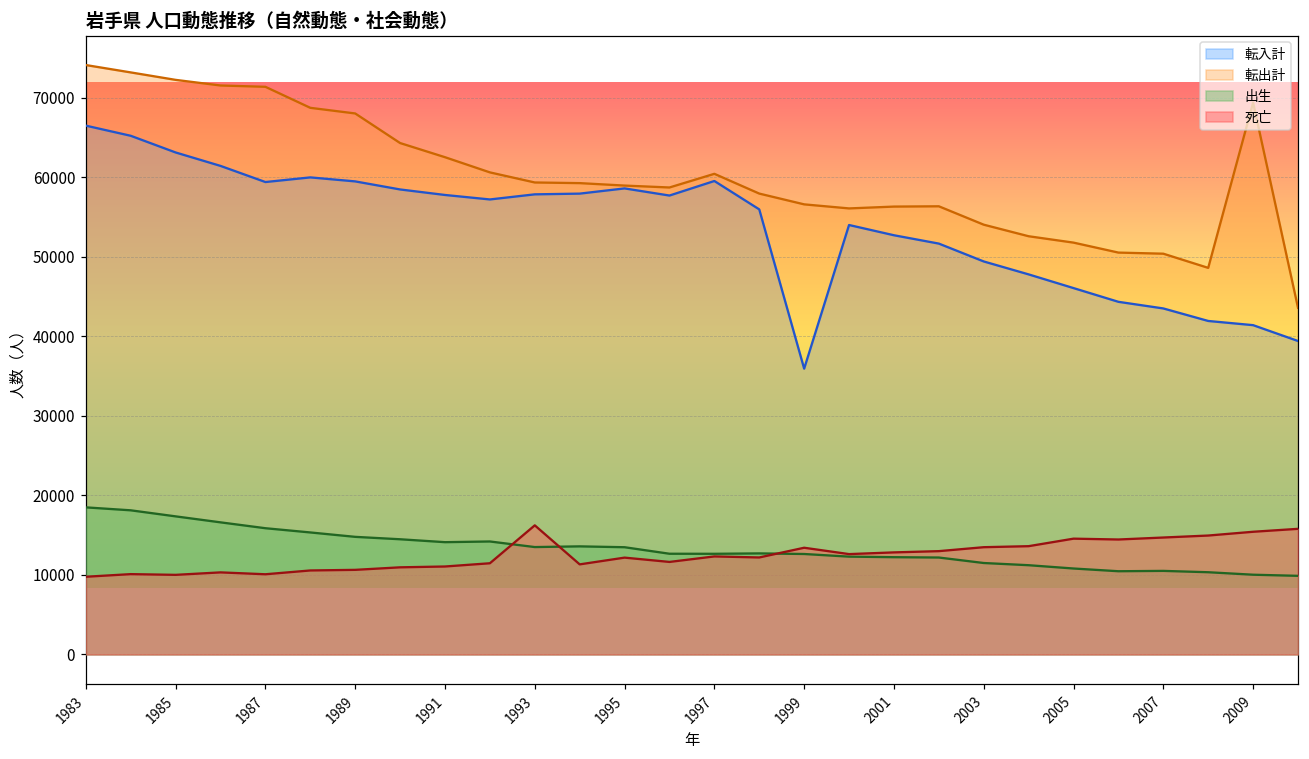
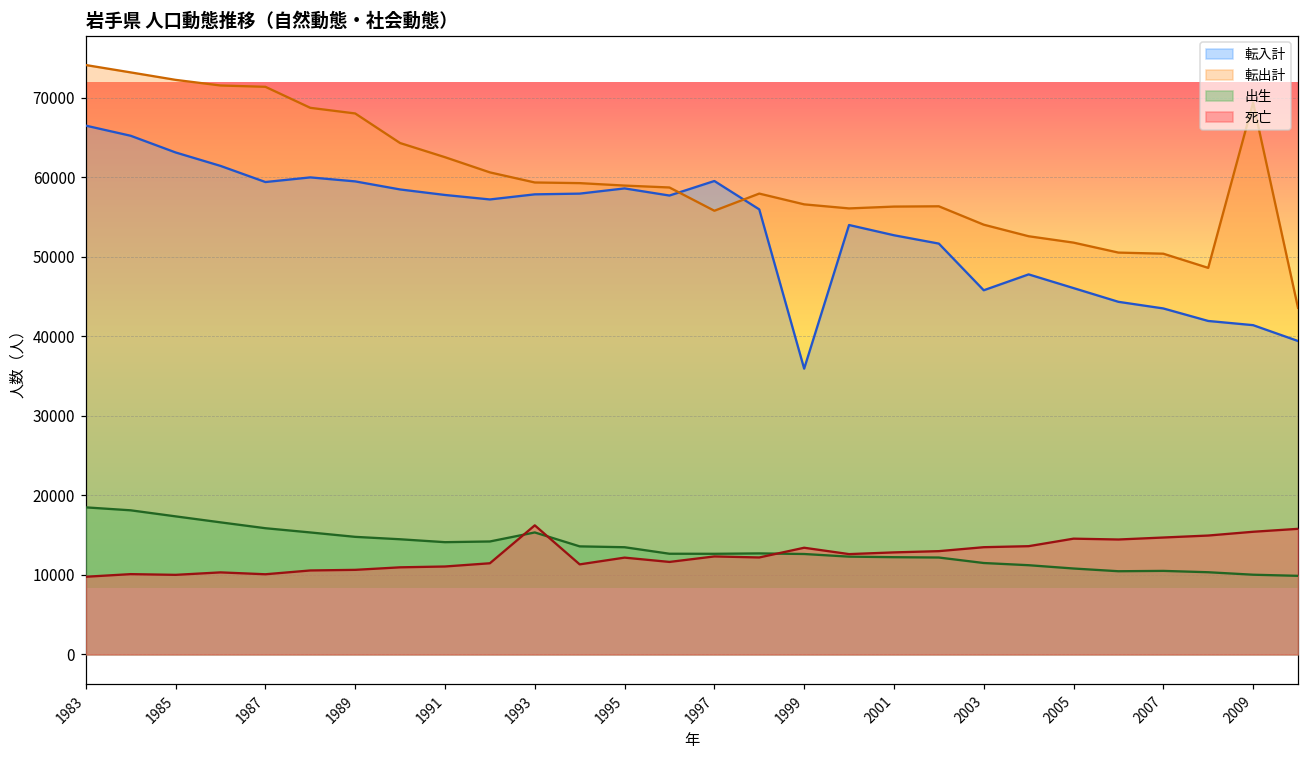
  {
    "転入計": {
      "1983": 66000,
      "1985": 63000,
      "1987": 59000,
      "1989": 59000,
      "1991": 58000,
      "1993": 58000,
      "1995": 59000,
      "1997": 60000,
      "1999": 36000,
      "2001": 53000,
-     "2003": 49000,
+     "2003": 46000,
      "2005": 46000,
      "2007": 43000,
      "2009": 41000
    },
    "転出計": {
      "1983": 74000,
      "1985": 72000,
      "1987": 71000,
      "1989": 68000,
      "1991": 62000,
      "1993": 59000,
      "1995": 59000,
-     "1997": 60000,
+     "1997": 56000,
      "1999": 57000,
      "2001": 56000,
      "2003": 54000,
      "2005": 52000,
      "2007": 50000
    },
    "出生": {
      "1983": 18000,
      "1985": 17000,
      "1987": 16000,
      "1989": 15000,
      "1991": 14000,
-     "1993": 13000,
+     "1993": 15000,
      "1995": 13000,
      "1999": 13000,
      "2001": 12000,
      "2003": 11000,
      "2005": 11000,
      "2007": 11000,
      "2009": 10000
    },
    "死亡": {
      "1983": 10000,
      "1985": 10000,
      "1987": 10000,
      "1989": 11000,
      "1991": 11000,
      "1993": 16000,
      "1995": 12000,
      "1999": 13000,
      "2001": 13000,
      "2003": 13000,
      "2005": 15000,
      "2007": 15000,
      "2009": 15000
    }
  }
